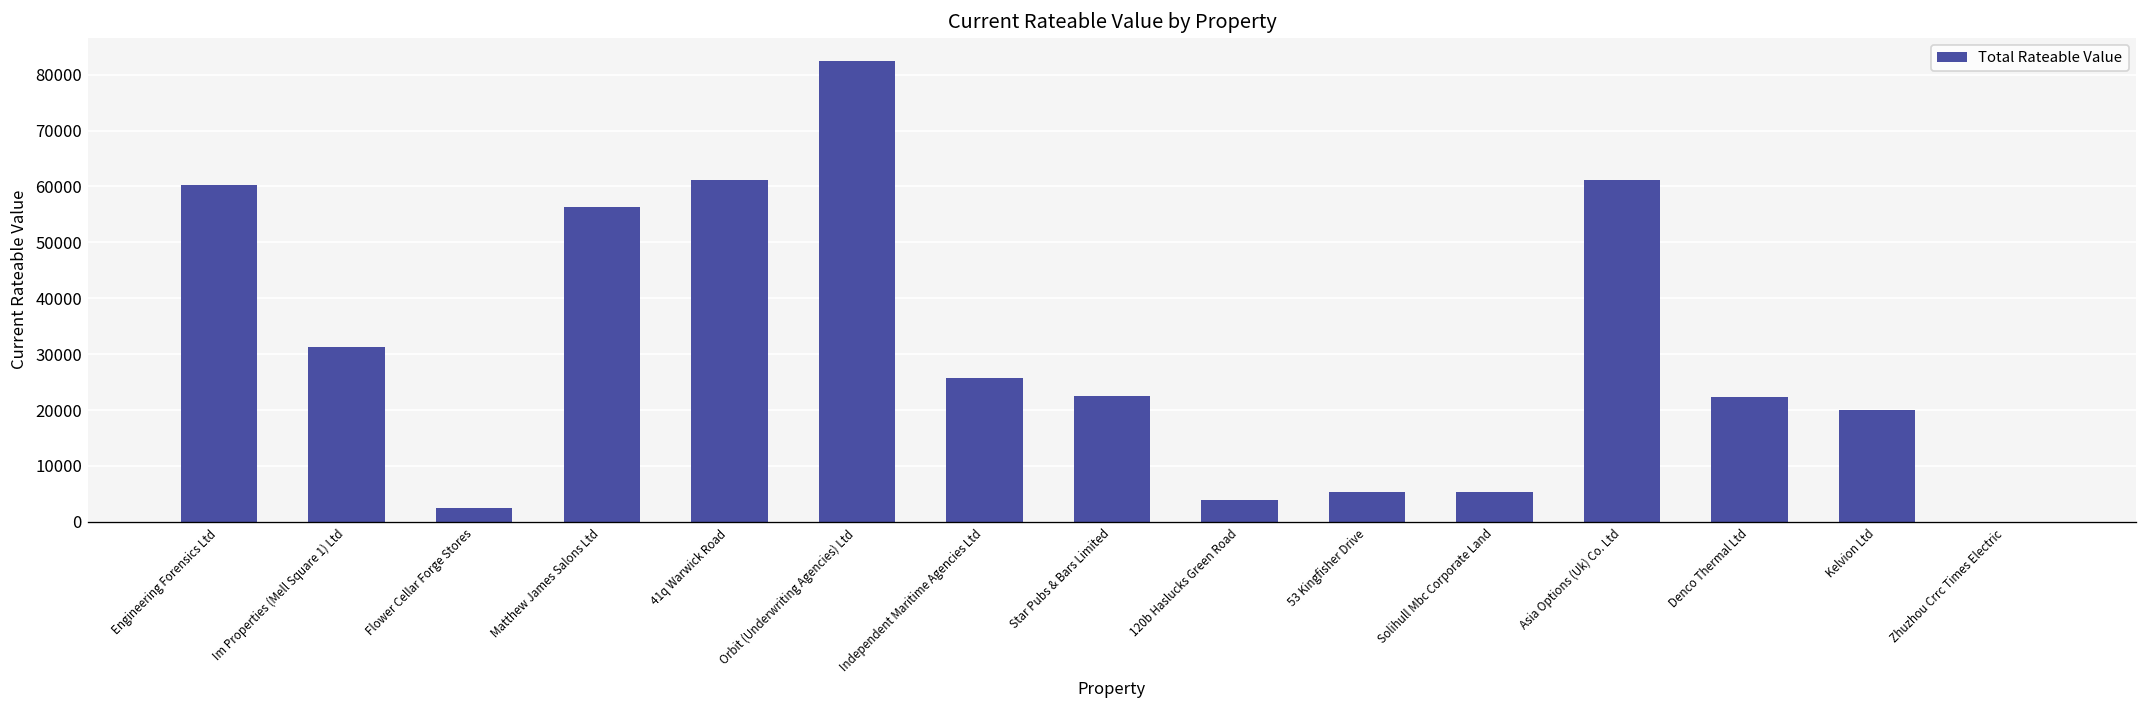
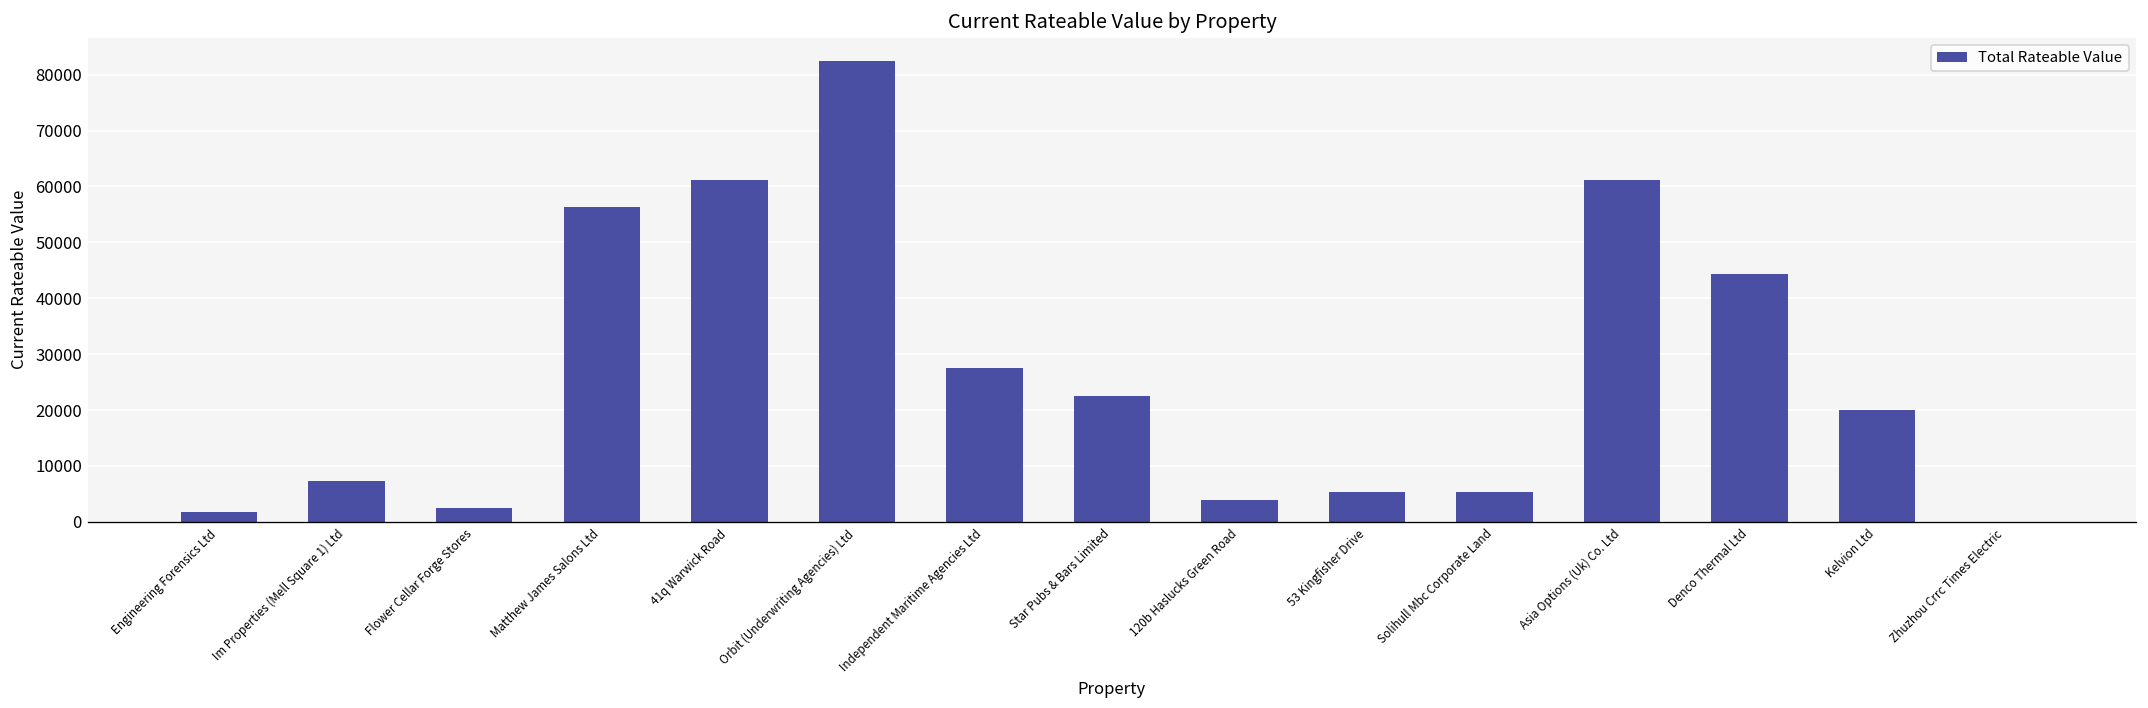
  {
-   "Engineering Forensics Ltd": 60000,
-   "Im Properties (Mell Square 1) Ltd": 31000,
+   "Engineering Forensics Ltd": 2000,
+   "Im Properties (Mell Square 1) Ltd": 7000,
    "Flower Cellar Forge Stores": 3000,
    "Matthew James Salons Ltd": 56000,
    "41q Warwick Road": 61000,
    "Orbit (Underwriting Agencies) Ltd": 83000,
-   "Independent Maritime Agencies Ltd": 26000,
+   "Independent Maritime Agencies Ltd": 28000,
    "Star Pubs & Bars Limited": 23000,
    "120b Haslucks Green Road": 4000,
    "53 Kingfisher Drive": 5000,
    "Solihull Mbc Corporate Land": 5000,
    "Asia Options (Uk) Co. Ltd": 61000,
-   "Denco Thermal Ltd": 22000,
+   "Denco Thermal Ltd": 44000,
    "Kelvion Ltd": 20000,
    "Zhuzhou Crrc Times Electric": 0
  }
